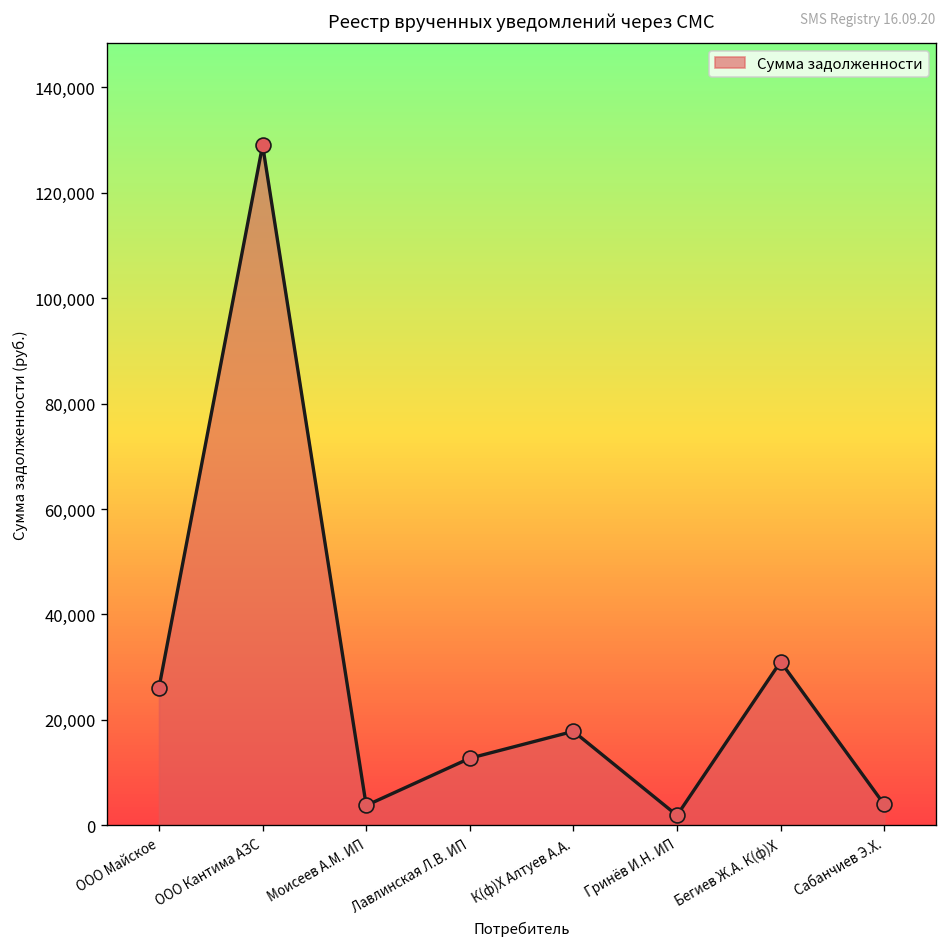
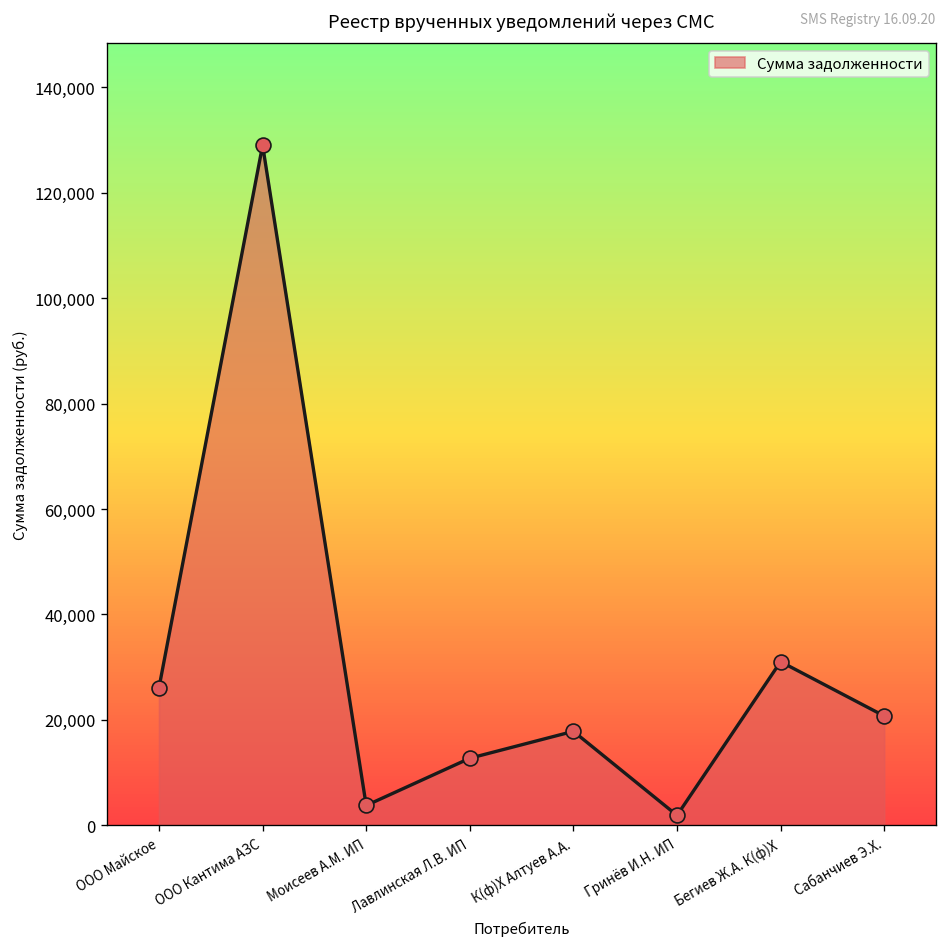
  {
    "ООО Майское": "26,000",
    "ООО Кантима АЗС": "129,000",
    "Моисеев А.М. ИП": "4,000",
    "Лавлинская Л.В. ИП": "13,000",
    "К(ф)Х Алтуев А.А.": "18,000",
    "Гринёв И.Н. ИП": "2,000",
    "Бегиев Ж.А. К(ф)Х": "31,000",
-   "Сабанчиев Э.Х.": "4,000"
+   "Сабанчиев Э.Х.": "21,000"
  }
